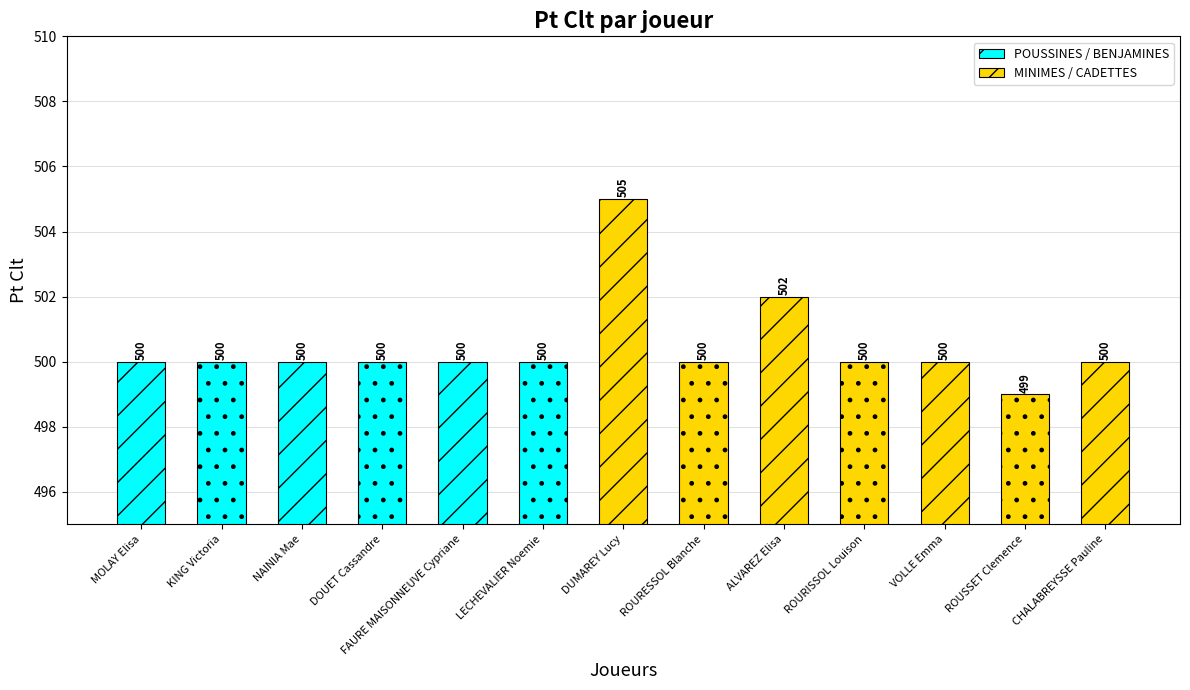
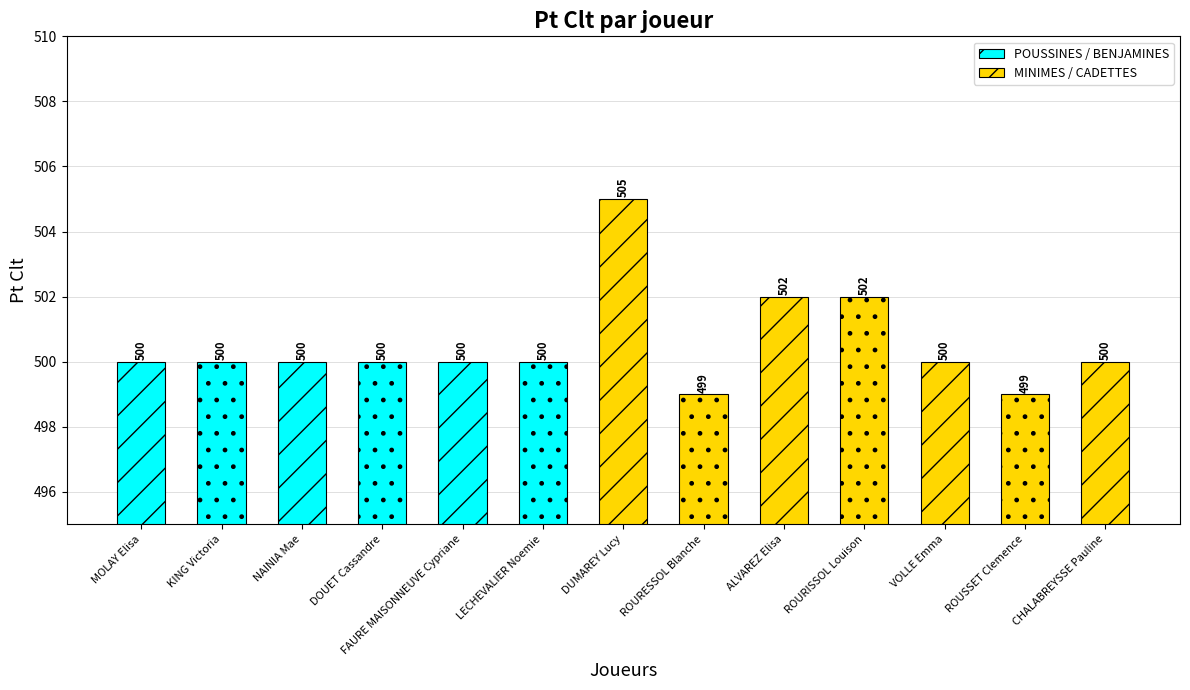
  {
    "MINIMES / CADETTES": {
-     "ROURESSOL Blanche": 500,
-     "ROURISSOL Louison": 500
+     "ROURESSOL Blanche": 499,
+     "ROURISSOL Louison": 502
    }
  }
